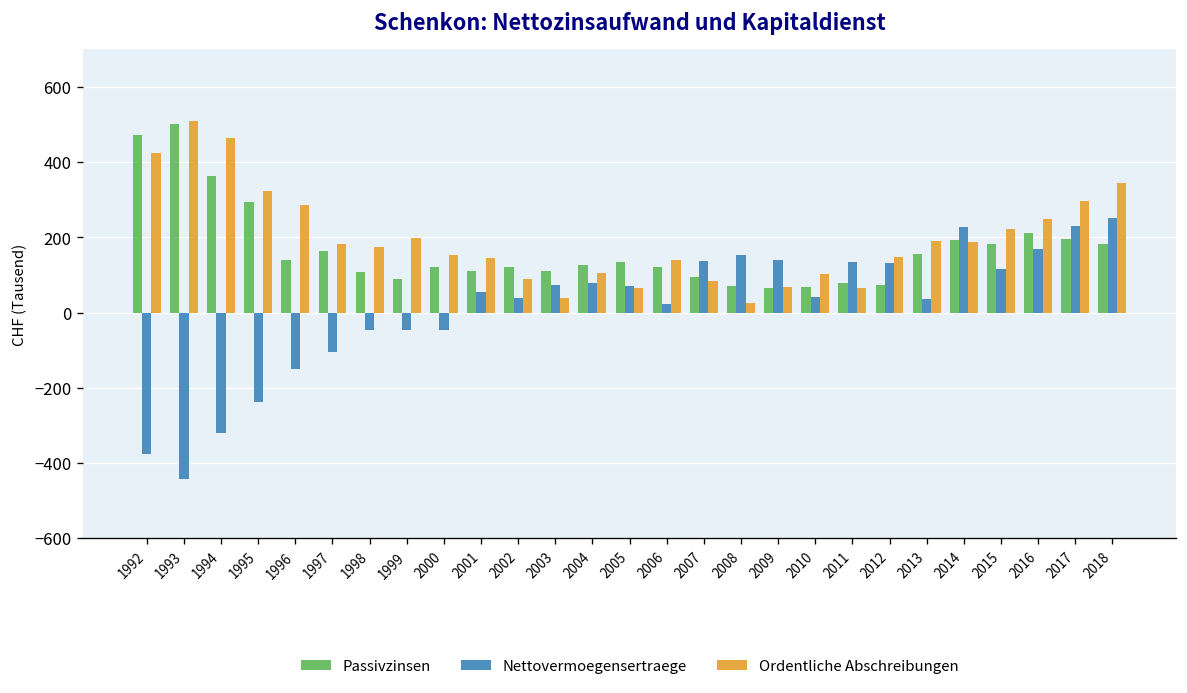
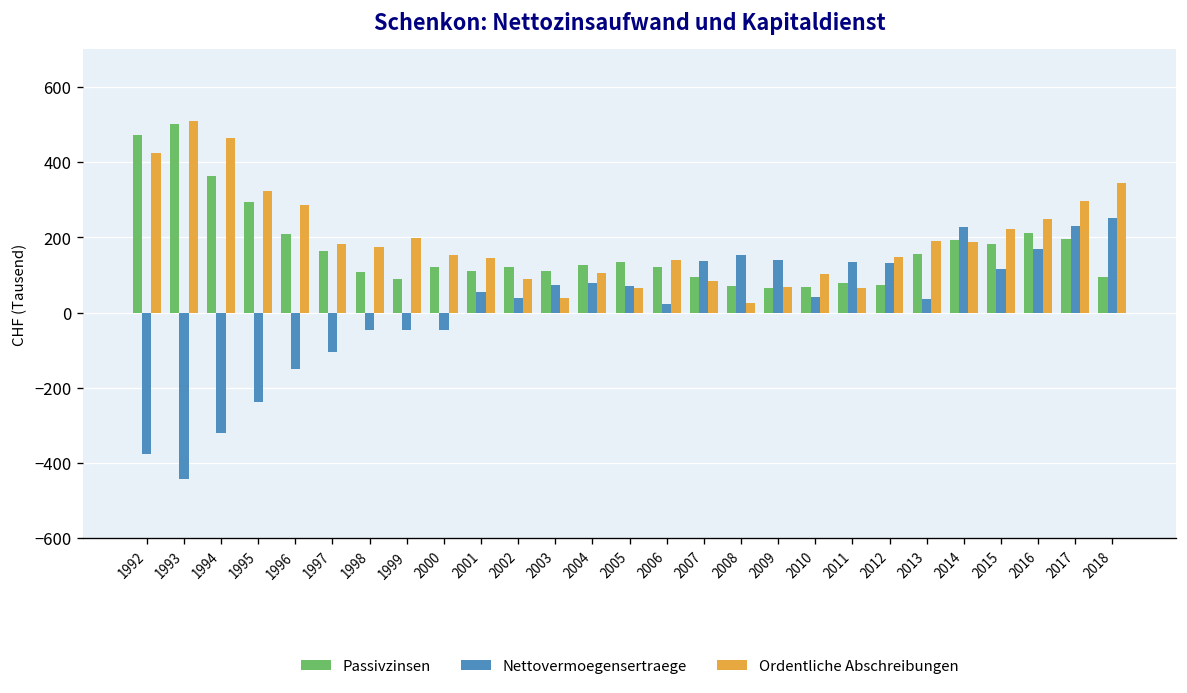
  {
    "Passivzinsen": {
      "1992": 470,
      "1993": 500,
      "1994": 360,
      "1995": 290,
-     "1996": 140,
+     "1996": 210,
      "1997": 160,
      "1998": 110,
      "1999": 90,
      "2000": 120,
      "2001": 110,
      "2002": 120,
      "2003": 110,
      "2004": 130,
      "2005": 130,
      "2006": 120,
      "2007": 90,
      "2008": 70,
      "2009": 60,
      "2010": 70,
      "2011": 80,
      "2012": 70,
      "2013": 160,
      "2014": 190,
      "2015": 180,
      "2016": 210,
      "2017": 200,
-     "2018": 180
+     "2018": 100
    },
    "Nettovermoegensertraege": {
      "1992": -380,
      "1993": -440,
      "1994": -320,
      "1995": -240,
      "1996": -150,
      "1997": -100,
      "1998": -50,
      "1999": -50,
      "2000": -50,
      "2001": 60,
      "2002": 40,
      "2003": 70,
      "2004": 80,
      "2005": 70,
      "2006": 20,
      "2007": 140,
      "2008": 150,
      "2009": 140,
      "2010": 40,
      "2011": 140,
      "2012": 130,
      "2013": 40,
      "2014": 230,
      "2015": 120,
      "2016": 170,
      "2017": 230,
      "2018": 250
    },
    "Ordentliche Abschreibungen": {
      "1992": 430,
      "1993": 510,
      "1994": 460,
      "1995": 320,
      "1996": 290,
      "1997": 180,
      "1998": 180,
      "1999": 200,
      "2000": 150,
      "2001": 150,
      "2002": 90,
      "2003": 40,
      "2004": 110,
      "2005": 70,
      "2006": 140,
      "2007": 80,
      "2008": 30,
      "2009": 70,
      "2010": 100,
      "2011": 70,
      "2012": 150,
      "2013": 190,
      "2014": 190,
      "2015": 220,
      "2016": 250,
      "2017": 300,
      "2018": 340
    }
  }
